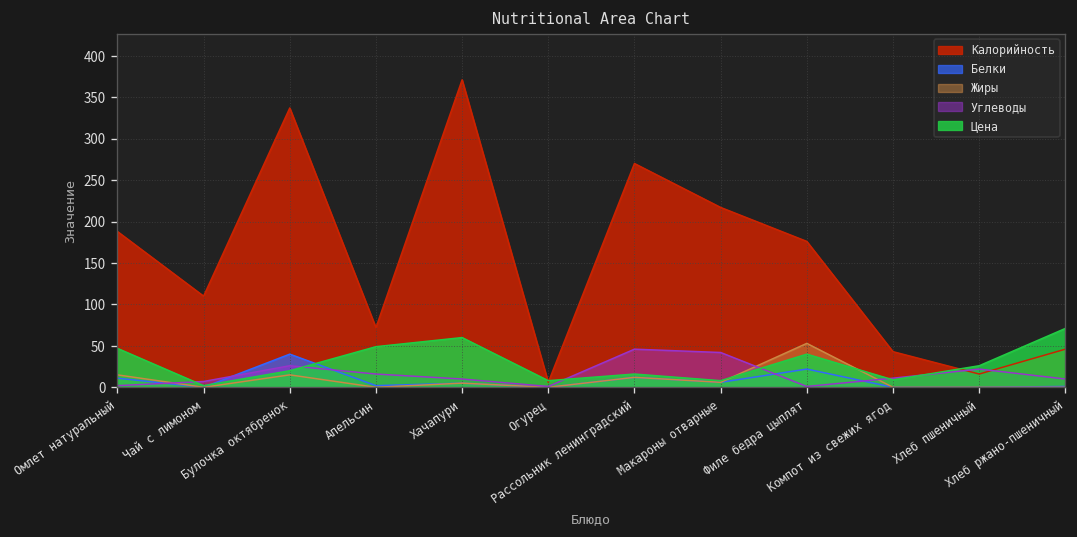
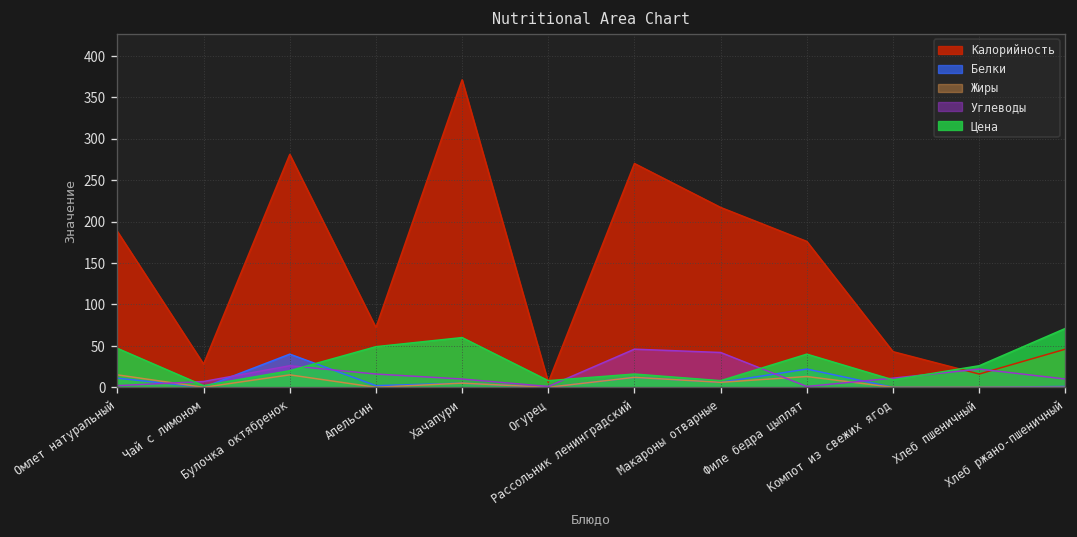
  {
    "Калорийность": {
      "Омлет натуральный": 190,
-     "Чай с лимоном": 110,
-     "Булочка октябренок": 340,
+     "Чай с лимоном": 30,
+     "Булочка октябренок": 280,
      "Апельсин": 70,
      "Хачапури": 370,
      "Рассольник ленинградский": 270,
      "Макароны отварные": 220,
      "Филе бедра цыплят": 180,
      "Компот из свежих ягод": 40,
      "Хлеб пшеничный": 20,
      "Хлеб ржано-пшеничный": 50
    },
    "Белки": {
      "Омлет натуральный": 10,
      "Булочка октябренок": 40,
      "Филе бедра цыплят": 20
    },
    "Жиры": {
      "Омлет натуральный": 20,
      "Булочка октябренок": 20,
-     "Филе бедра цыплят": 50
+     "Филе бедра цыплят": 10
    },
    "Углеводы": {
      "Омлет натуральный": 0,
      "Чай с лимоном": 10,
      "Булочка октябренок": 30,
      "Апельсин": 20,
      "Хачапури": 10,
      "Рассольник ленинградский": 50,
      "Макароны отварные": 40,
      "Филе бедра цыплят": 0,
      "Хлеб пшеничный": 20,
      "Хлеб ржано-пшеничный": 10
    },
    "Цена": {
      "Омлет натуральный": 50,
      "Булочка октябренок": 20,
      "Апельсин": 50,
      "Хачапури": 60,
      "Рассольник ленинградский": 20,
      "Филе бедра цыплят": 40,
      "Хлеб пшеничный": 30,
      "Хлеб ржано-пшеничный": 70
    }
  }
